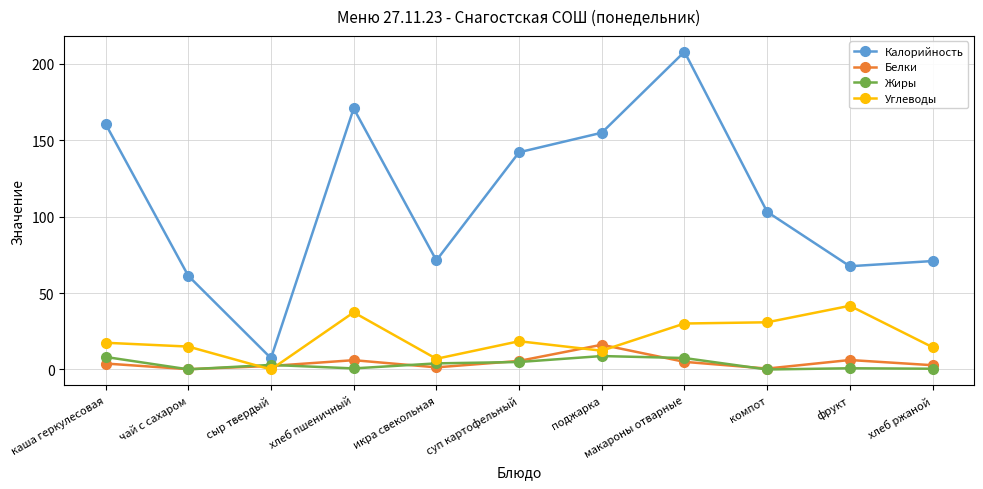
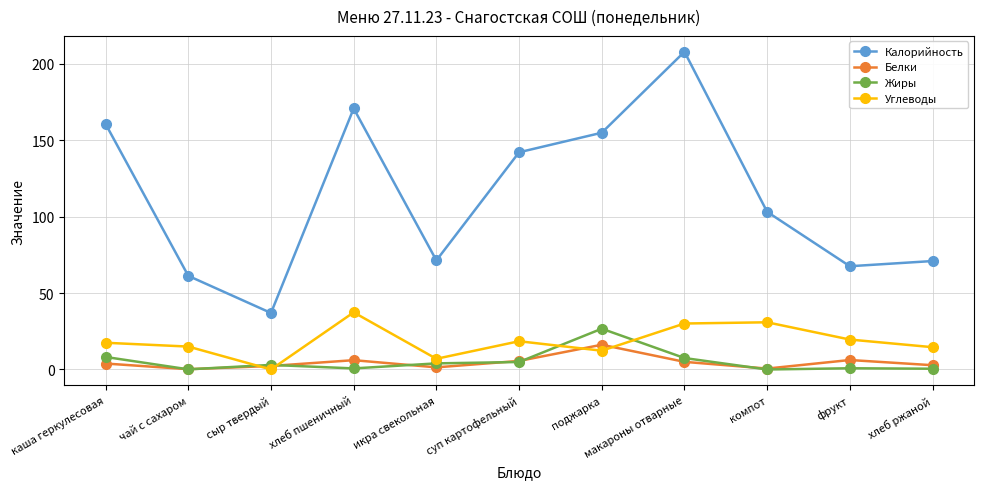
  {
    "Калорийность": {
      "каша геркулесовая": 161,
      "чай с сахаром": 61,
-     "сыр твердый": 7,
+     "сыр твердый": 37,
      "хлеб пшеничный": 171,
      "икра свекольная": 71,
      "суп картофельный": 142,
      "поджарка": 155,
      "макароны отварные": 208,
      "компот": 103,
      "фрукт": 68,
      "хлеб ржаной": 71
    },
    "Белки": {
      "каша геркулесовая": 4,
      "хлеб пшеничный": 6,
      "икра свекольная": 1,
      "поджарка": 16,
      "макароны отварные": 5,
      "фрукт": 6,
      "хлеб ржаной": 3
    },
    "Жиры": {
      "каша геркулесовая": 8,
      "хлеб пшеничный": 1,
      "икра свекольная": 4,
-     "поджарка": 9,
+     "поджарка": 27,
      "макароны отварные": 8,
      "фрукт": 1,
      "хлеб ржаной": 1
    },
    "Углеводы": {
      "каша геркулесовая": 18,
      "чай с сахаром": 15,
      "сыр твердый": 0,
      "хлеб пшеничный": 37,
      "икра свекольная": 7,
      "суп картофельный": 19,
      "поджарка": 12,
      "макароны отварные": 30,
      "компот": 31,
-     "фрукт": 42,
+     "фрукт": 20,
      "хлеб ржаной": 15
    }
  }
